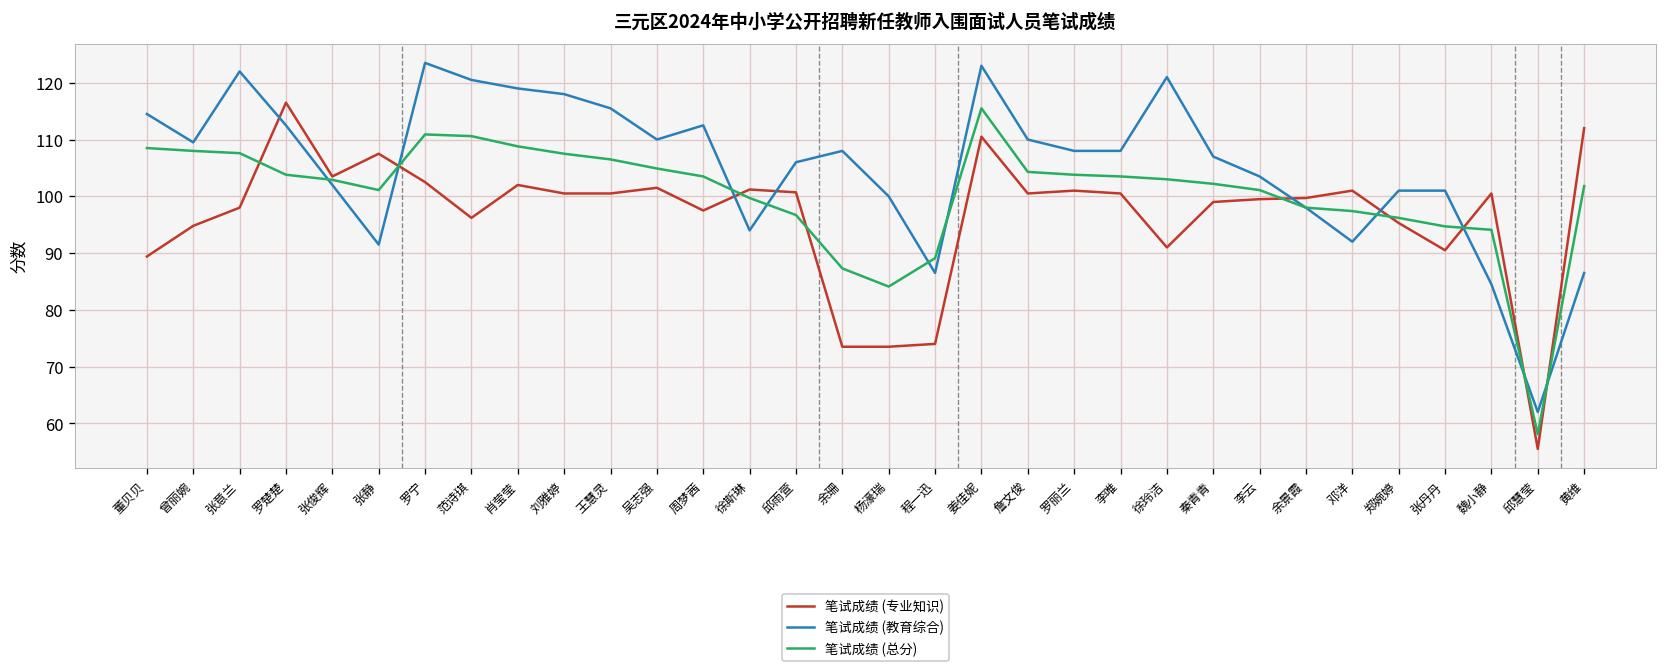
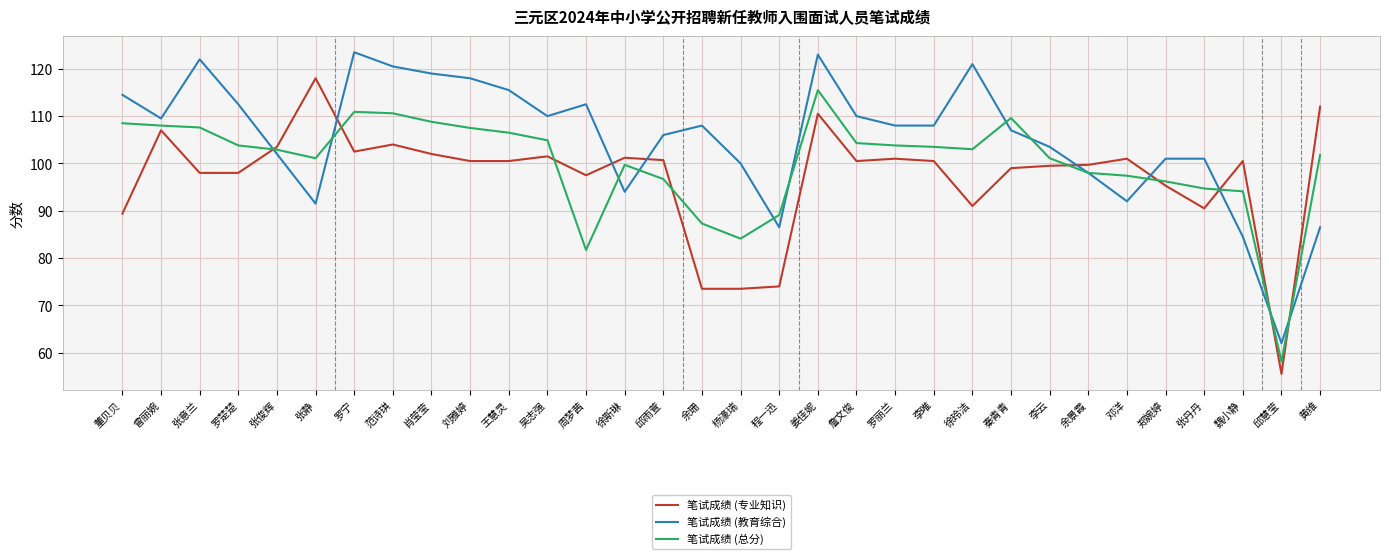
  {
    "笔试成绩 (专业知识)": {
      "董贝贝": 89,
-     "曾丽婉": 95,
+     "曾丽婉": 107,
      "张意兰": 98,
-     "罗楚楚": 117,
+     "罗楚楚": 98,
      "张俊辉": 104,
-     "张静": 108,
+     "张静": 118,
      "罗宁": 103,
-     "范诗琪": 96,
+     "范诗琪": 104,
      "肖莹莹": 102,
      "刘雅婷": 101,
      "王慧灵": 101,
      "吴志强": 102,
      "周梦茜": 98,
      "徐斯琳": 101,
      "邱雨萱": 101,
      "余珊": 74,
      "杨濠瑞": 74,
      "程一迅": 74,
      "姜佳妮": 111,
      "詹文俊": 101,
      "罗丽兰": 101,
      "李唯": 101,
      "徐玲洁": 91,
      "秦青青": 99,
      "李云": 100,
      "余景霞": 100,
      "邓洋": 101,
      "郑婉婷": 95,
      "张丹丹": 91,
      "魏小静": 101,
      "邱慧莹": 56,
      "黄维": 112
    },
    "笔试成绩 (教育综合)": {
      "董贝贝": 115,
      "曾丽婉": 110,
      "张意兰": 122,
      "罗楚楚": 113,
      "张俊辉": 102,
      "张静": 92,
      "罗宁": 124,
      "范诗琪": 121,
      "肖莹莹": 119,
      "刘雅婷": 118,
      "王慧灵": 116,
      "吴志强": 110,
      "周梦茜": 113,
      "徐斯琳": 94,
      "邱雨萱": 106,
      "余珊": 108,
      "杨濠瑞": 100,
      "程一迅": 87,
      "姜佳妮": 123,
      "詹文俊": 110,
      "罗丽兰": 108,
      "李唯": 108,
      "徐玲洁": 121,
      "秦青青": 107,
      "李云": 104,
      "邓洋": 92,
      "郑婉婷": 101,
      "张丹丹": 101,
      "魏小静": 85,
      "邱慧莹": 62,
      "黄维": 87
    },
    "笔试成绩 (总分)": {
      "董贝贝": 109,
      "曾丽婉": 108,
      "张意兰": 108,
      "罗楚楚": 104,
      "张俊辉": 103,
      "张静": 101,
      "罗宁": 111,
      "范诗琪": 111,
      "肖莹莹": 109,
      "刘雅婷": 108,
      "王慧灵": 107,
      "吴志强": 105,
-     "周梦茜": 104,
+     "周梦茜": 82,
      "徐斯琳": 100,
      "邱雨萱": 97,
      "余珊": 87,
      "杨濠瑞": 84,
      "程一迅": 89,
      "姜佳妮": 116,
      "詹文俊": 104,
      "罗丽兰": 104,
      "李唯": 104,
      "徐玲洁": 103,
-     "秦青青": 102,
+     "秦青青": 110,
      "李云": 101,
      "邓洋": 97,
      "郑婉婷": 96,
      "张丹丹": 95,
      "魏小静": 94,
      "邱慧莹": 58,
      "黄维": 102
    }
  }
